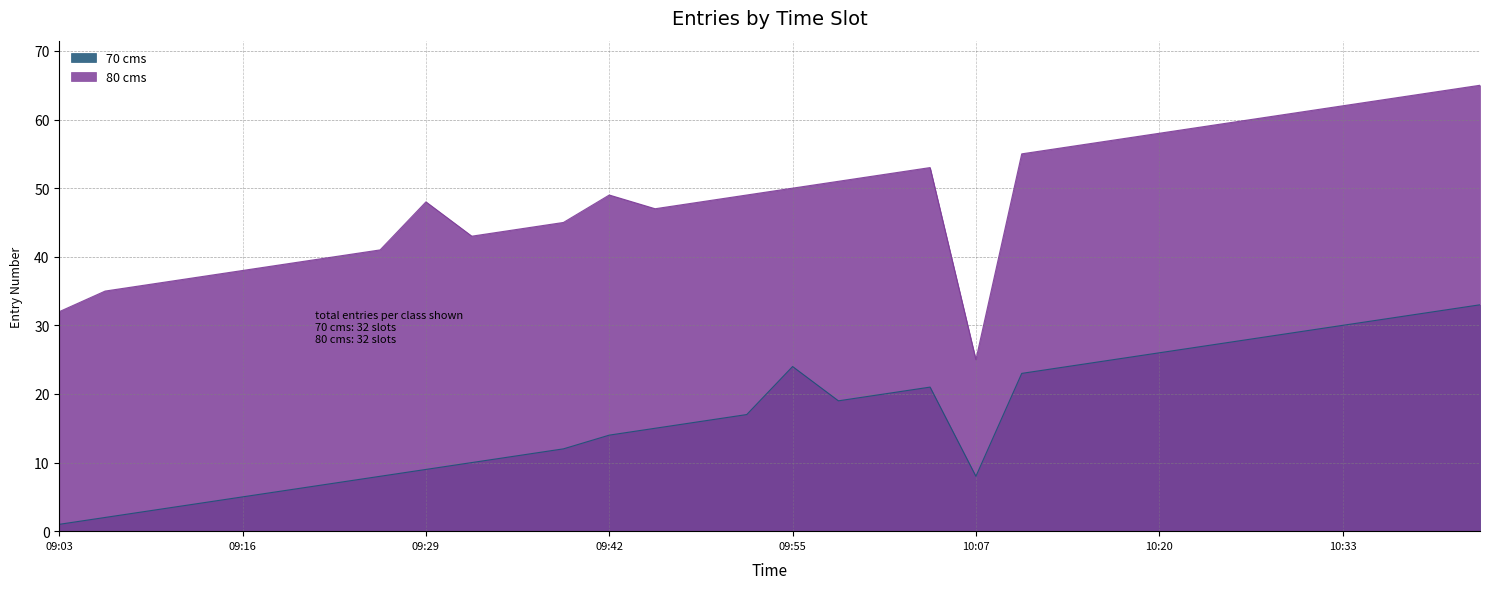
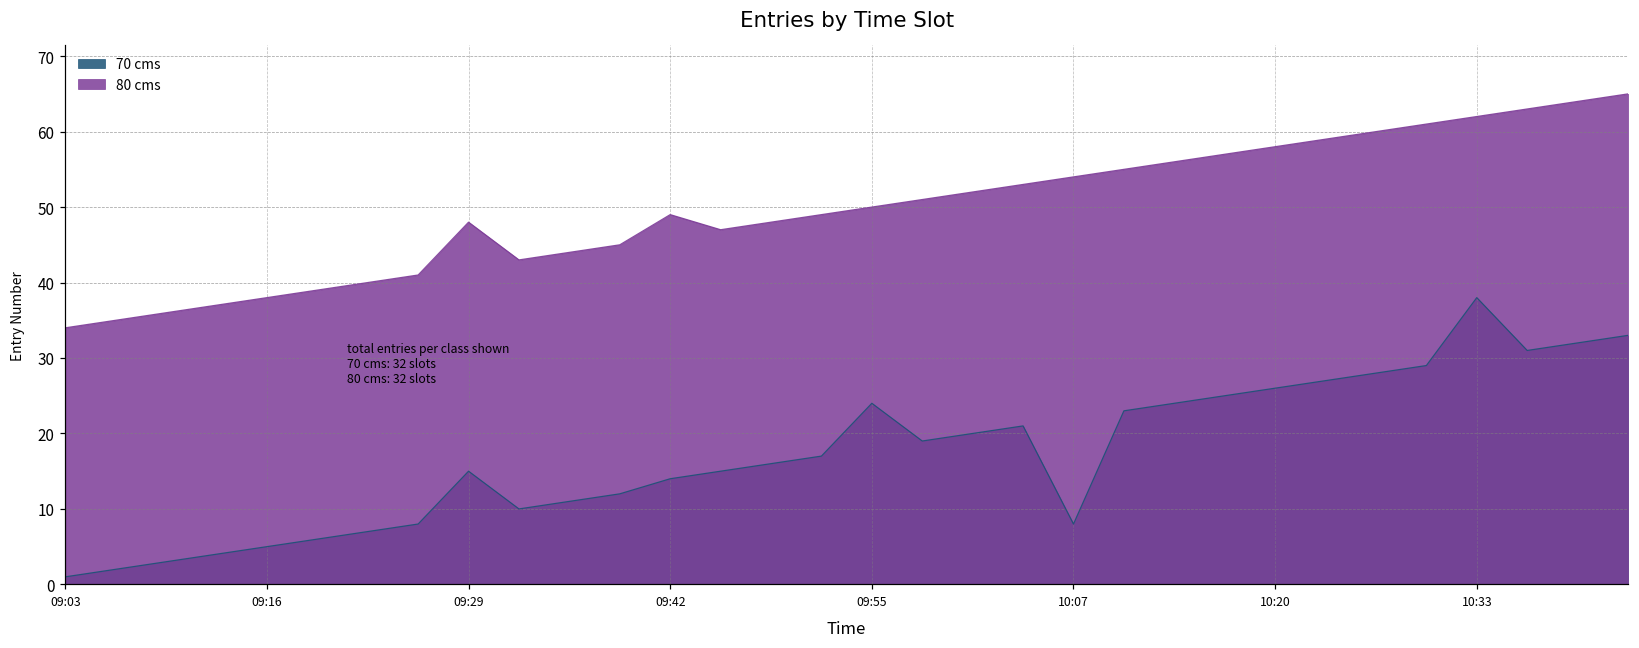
  {
    "70 cms": {
      "09:03": 1,
      "09:16": 5,
-     "09:29": 9,
+     "09:29": 15,
      "09:42": 14,
      "09:55": 24,
      "10:07": 8,
      "10:20": 26,
-     "10:33": 30
+     "10:33": 38
    },
    "80 cms": {
-     "09:03": 32,
+     "09:03": 34,
      "09:16": 38,
      "09:29": 48,
      "09:42": 49,
      "09:55": 50,
-     "10:07": 25,
+     "10:07": 54,
      "10:20": 58,
      "10:33": 62
    }
  }
